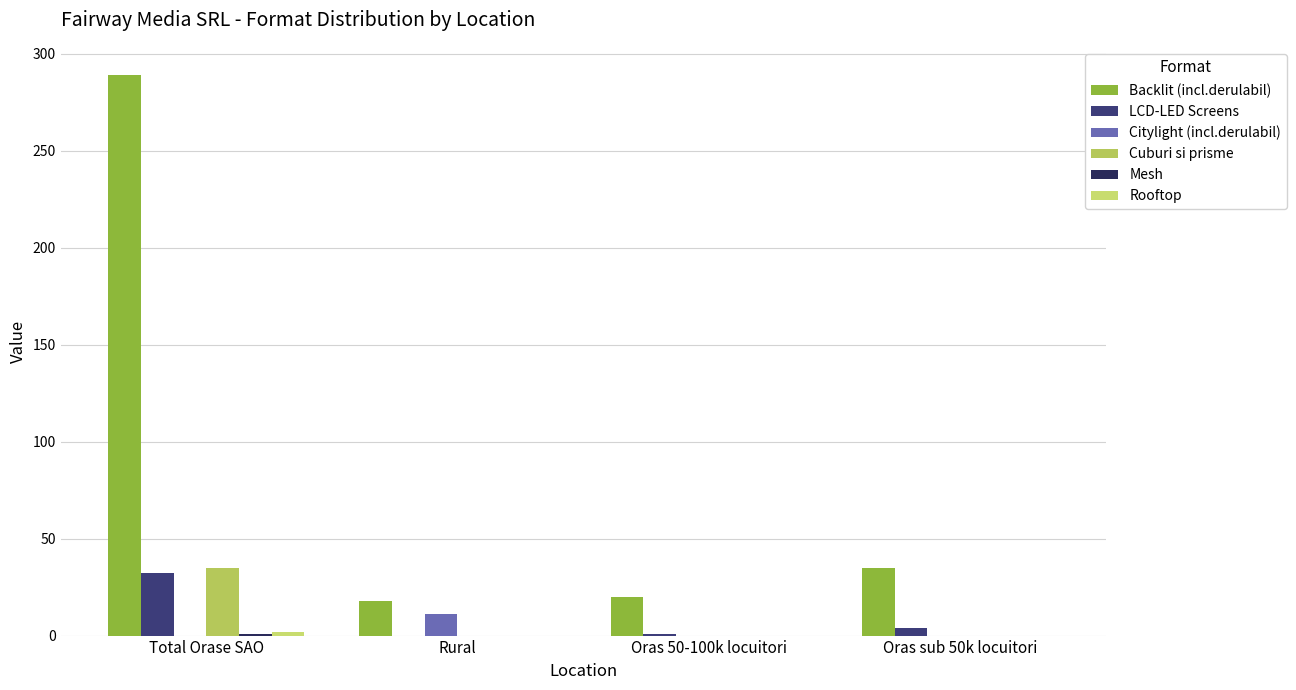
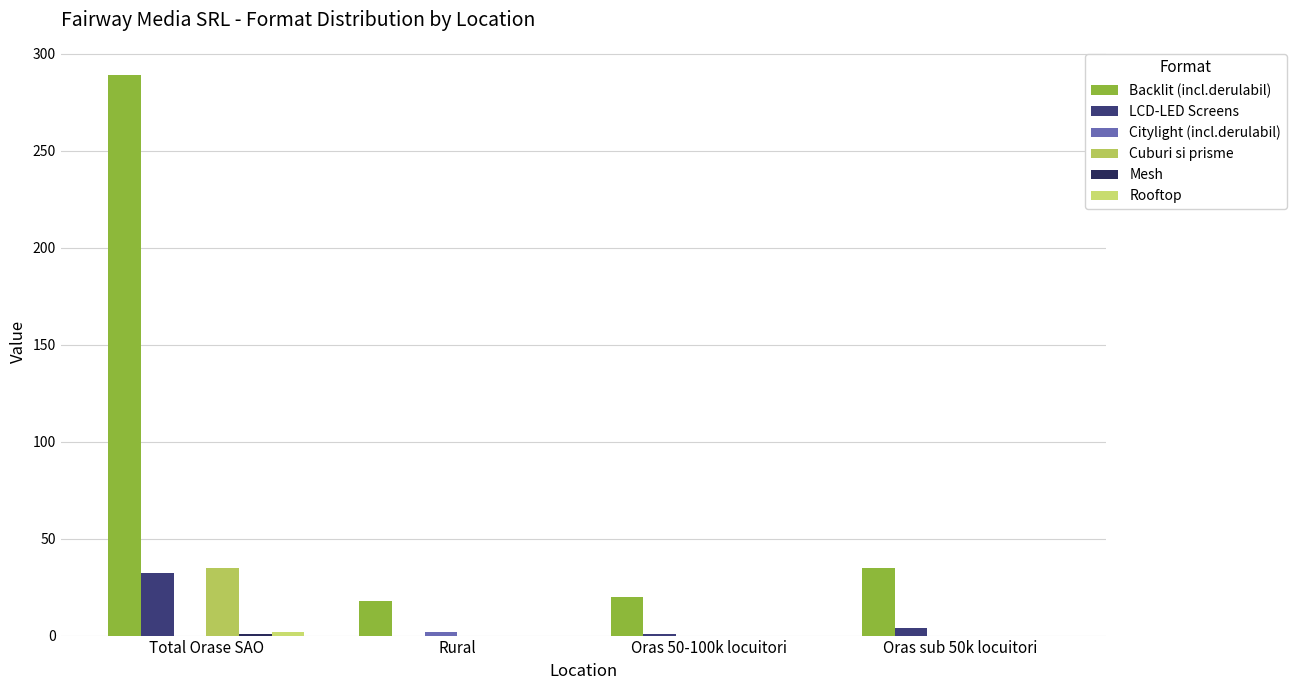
  {
    "Citylight (incl.derulabil)": {
      "Total Orase SAO": 0,
-     "Rural": 11,
+     "Rural": 2,
      "Oras 50-100k locuitori": 0,
      "Oras sub 50k locuitori": 0
    }
  }
